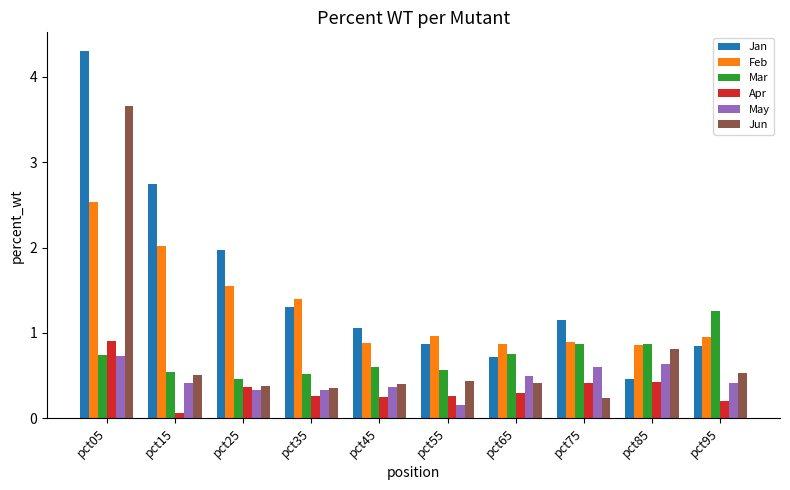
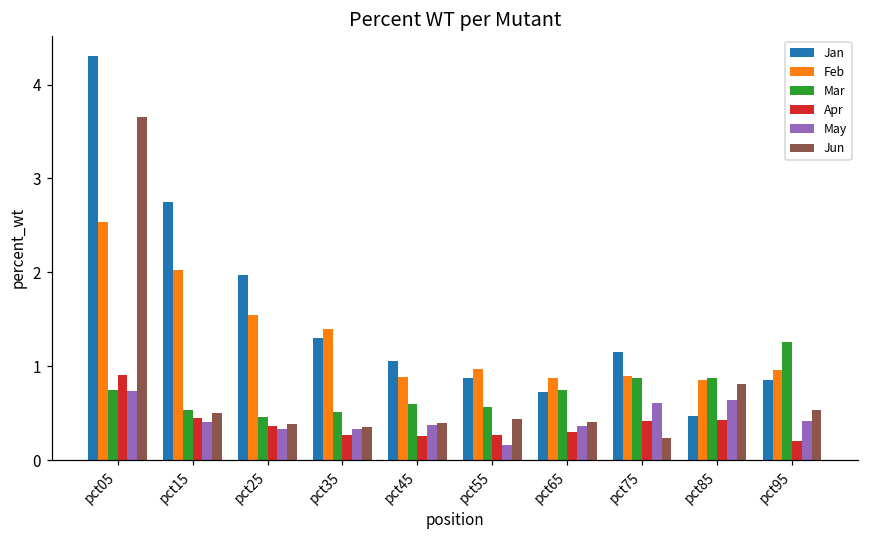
  {
    "Jan": {
      "pct05": 4.3,
      "pct15": 2.7,
      "pct25": 2.0,
      "pct35": 1.3,
      "pct45": 1.1,
      "pct55": 0.9,
      "pct65": 0.7,
      "pct75": 1.2,
      "pct85": 0.5,
      "pct95": 0.9
    },
    "Feb": {
      "pct05": 2.5,
      "pct15": 2.0,
      "pct25": 1.5,
      "pct35": 1.4,
      "pct45": 0.9,
      "pct55": 1.0,
      "pct65": 0.9,
      "pct75": 0.9,
      "pct85": 0.9,
      "pct95": 1.0
    },
    "Mar": {
      "pct05": 0.7,
      "pct15": 0.5,
      "pct25": 0.5,
      "pct35": 0.5,
      "pct45": 0.6,
      "pct55": 0.6,
      "pct65": 0.7,
      "pct75": 0.9,
      "pct85": 0.9,
      "pct95": 1.3
    },
    "Apr": {
      "pct05": 0.9,
-     "pct15": 0.1,
+     "pct15": 0.4,
      "pct25": 0.4,
      "pct35": 0.3,
      "pct45": 0.3,
      "pct55": 0.3,
      "pct65": 0.3,
      "pct75": 0.4,
      "pct85": 0.4,
      "pct95": 0.2
    },
    "May": {
      "pct05": 0.7,
      "pct15": 0.4,
      "pct25": 0.3,
      "pct35": 0.3,
      "pct45": 0.4,
      "pct55": 0.2,
-     "pct65": 0.5,
+     "pct65": 0.4,
      "pct75": 0.6,
      "pct85": 0.6,
      "pct95": 0.4
    },
    "Jun": {
      "pct05": 3.7,
      "pct15": 0.5,
      "pct25": 0.4,
      "pct35": 0.4,
      "pct45": 0.4,
      "pct55": 0.4,
      "pct65": 0.4,
      "pct75": 0.2,
      "pct85": 0.8,
      "pct95": 0.5
    }
  }
